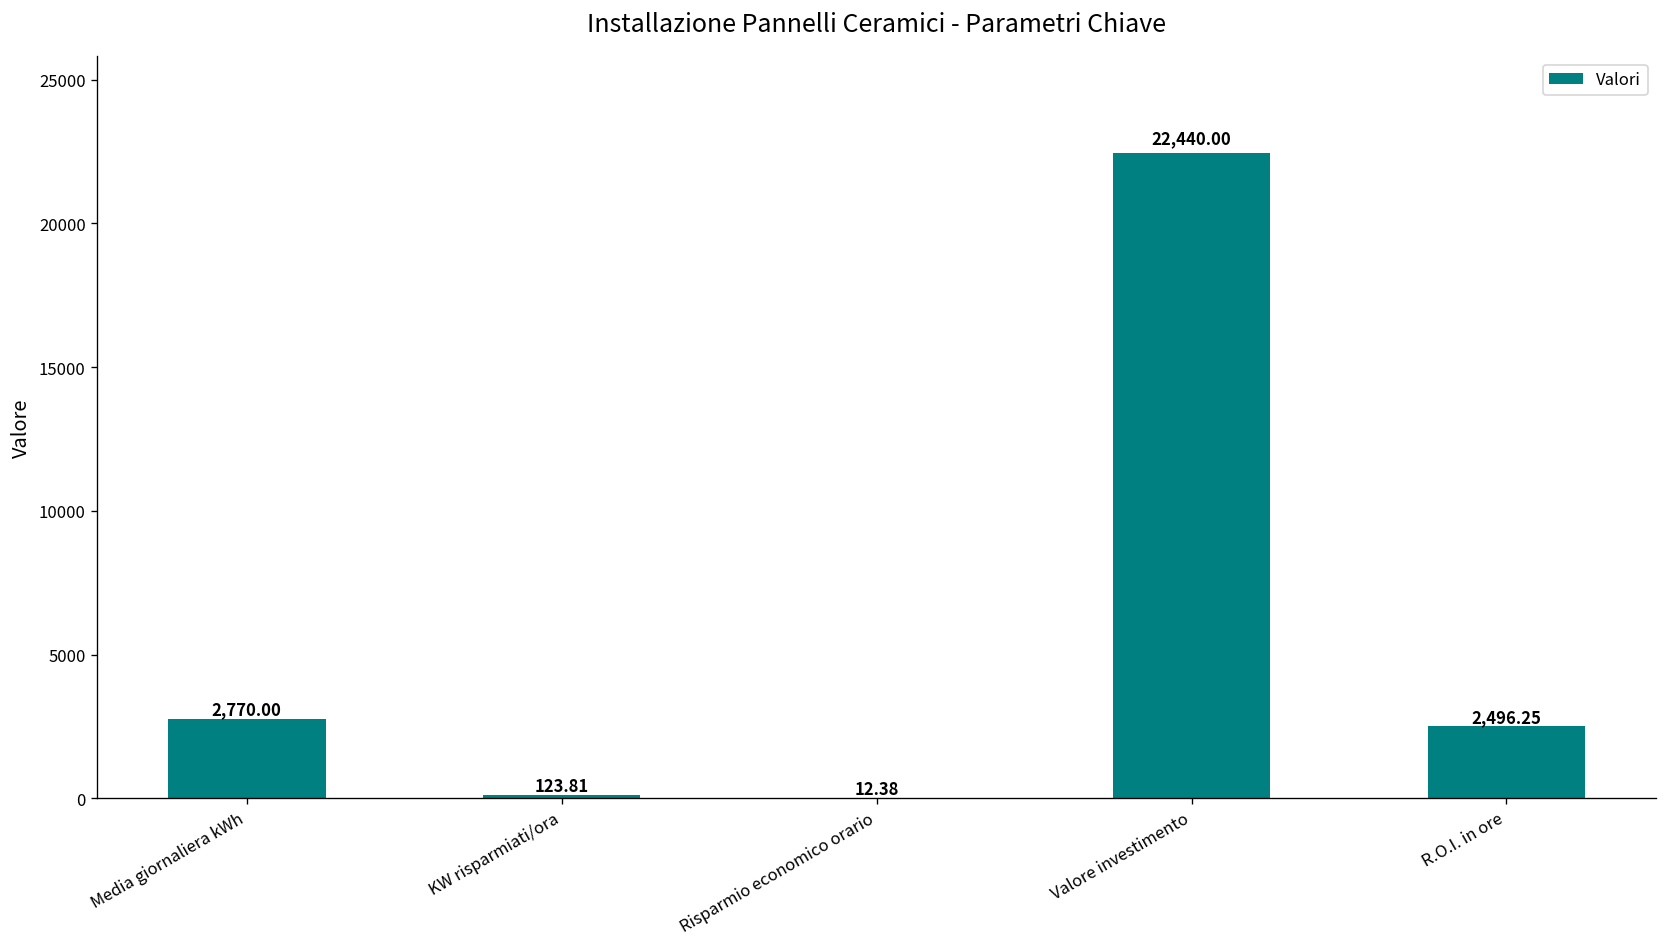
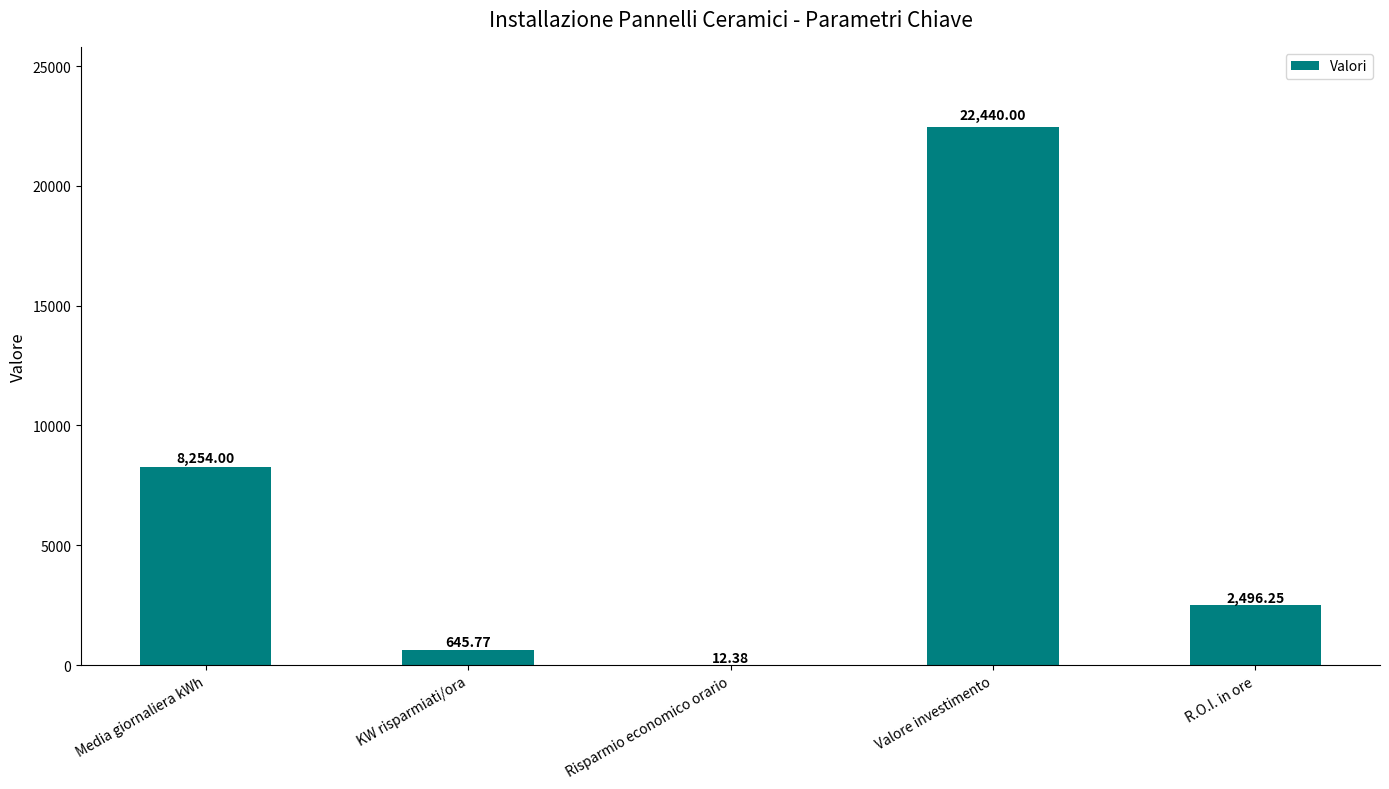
  {
-   "Media giornaliera kWh": "2,770.00",
-   "KW risparmiati/ora": "123.81",
+   "Media giornaliera kWh": "8,254.00",
+   "KW risparmiati/ora": "645.77",
    "Risparmio economico orario": "12.38",
    "Valore investimento": "22,440.00",
    "R.O.I. in ore": "2,496.25"
  }
